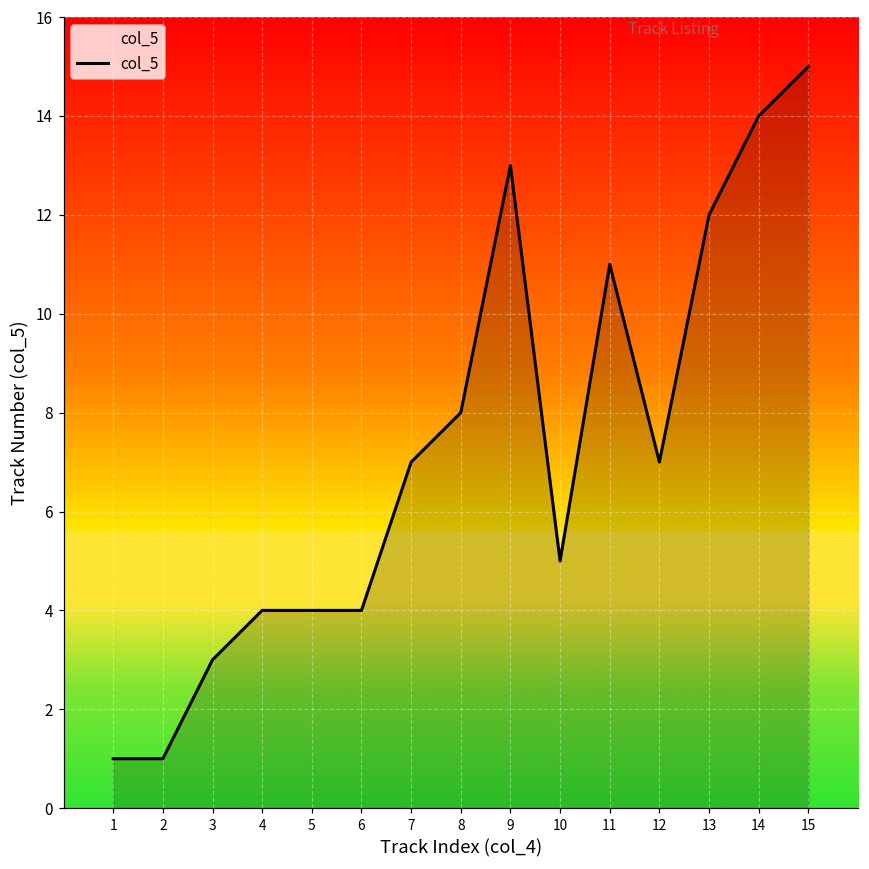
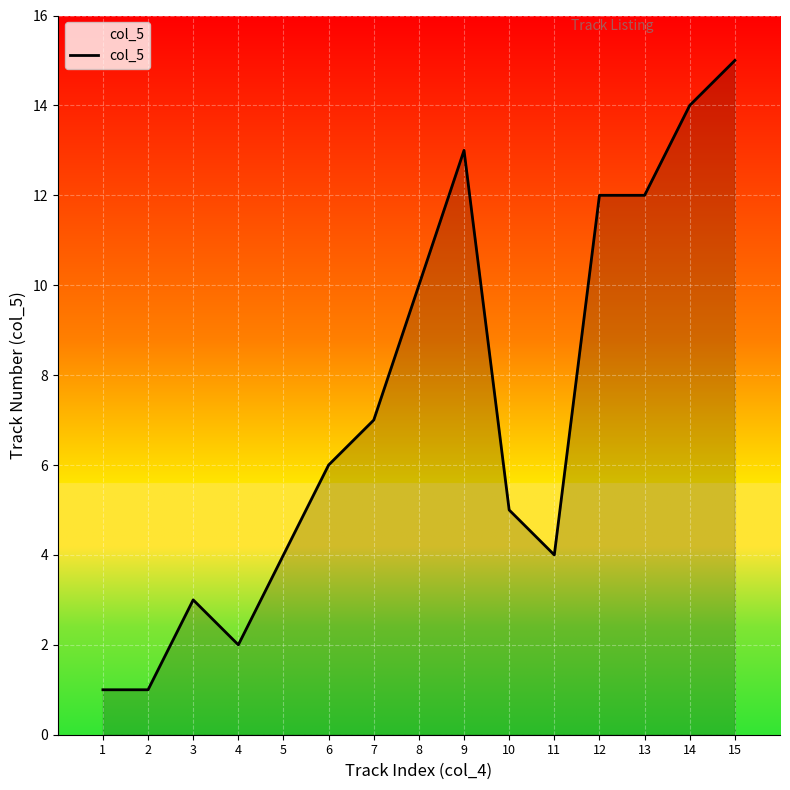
  {
    "1": 1,
    "2": 1,
    "3": 3,
-   "4": 4,
+   "4": 2,
    "5": 4,
-   "6": 4,
+   "6": 6,
    "7": 7,
-   "8": 8,
+   "8": 10,
    "9": 13,
    "10": 5,
-   "11": 11,
-   "12": 7,
+   "11": 4,
+   "12": 12,
    "13": 12,
    "14": 14,
    "15": 15
  }
